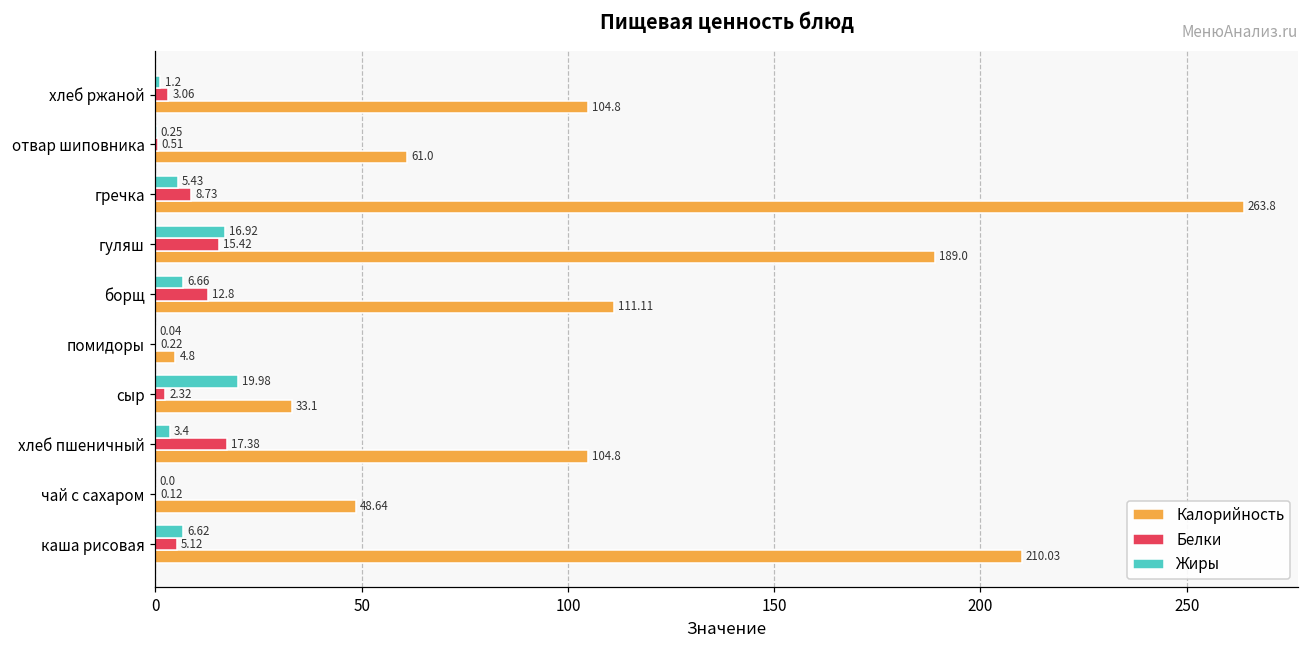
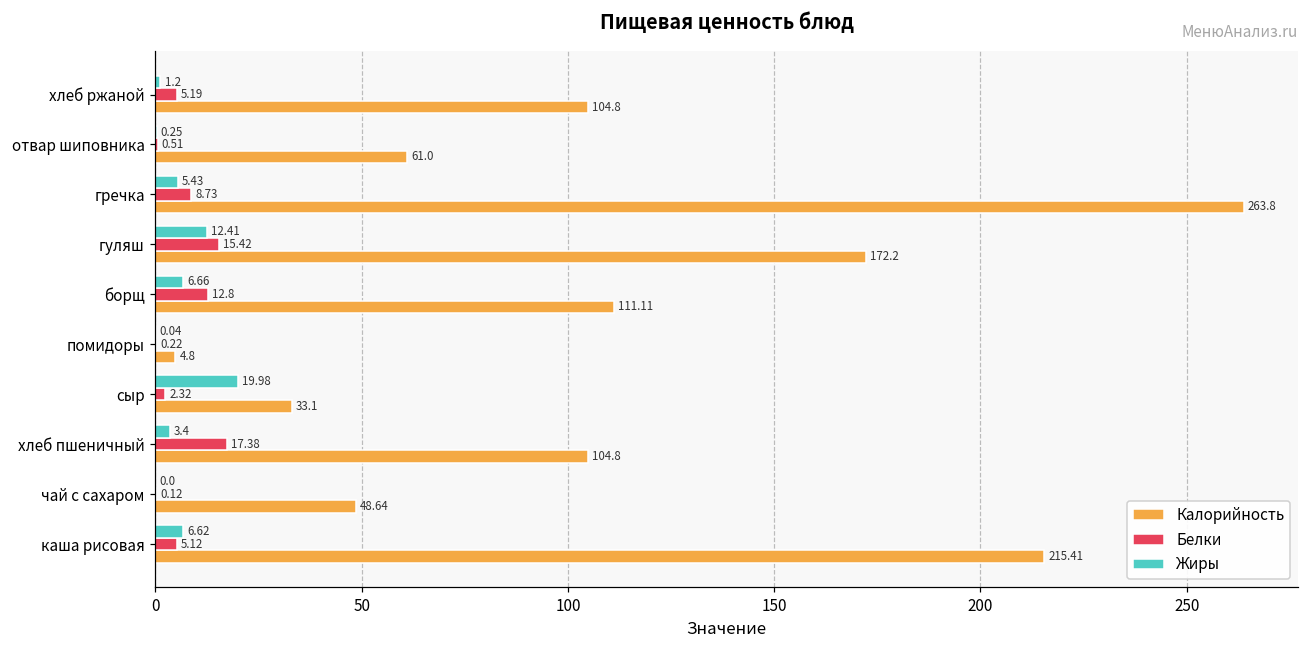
  {
    "Калорийность": {
      "хлеб ржаной": 104.8,
      "отвар шиповника": 61.0,
      "гречка": 263.8,
-     "гуляш": 189.0,
+     "гуляш": 172.2,
      "борщ": 111.11,
      "помидоры": 4.8,
      "сыр": 33.1,
      "хлеб пшеничный": 104.8,
      "чай с сахаром": 48.64,
-     "каша рисовая": 210.03
+     "каша рисовая": 215.41
    },
    "Белки": {
-     "хлеб ржаной": 3.06,
+     "хлеб ржаной": 5.19,
      "отвар шиповника": 0.51,
      "гречка": 8.73,
      "гуляш": 15.42,
      "борщ": 12.8,
      "помидоры": 0.22,
      "сыр": 2.32,
      "хлеб пшеничный": 17.38,
      "чай с сахаром": 0.12,
      "каша рисовая": 5.12
    },
    "Жиры": {
      "хлеб ржаной": 1.2,
      "отвар шиповника": 0.25,
      "гречка": 5.43,
-     "гуляш": 16.92,
+     "гуляш": 12.41,
      "борщ": 6.66,
      "помидоры": 0.04,
      "сыр": 19.98,
      "хлеб пшеничный": 3.4,
      "чай с сахаром": 0.0,
      "каша рисовая": 6.62
    }
  }
